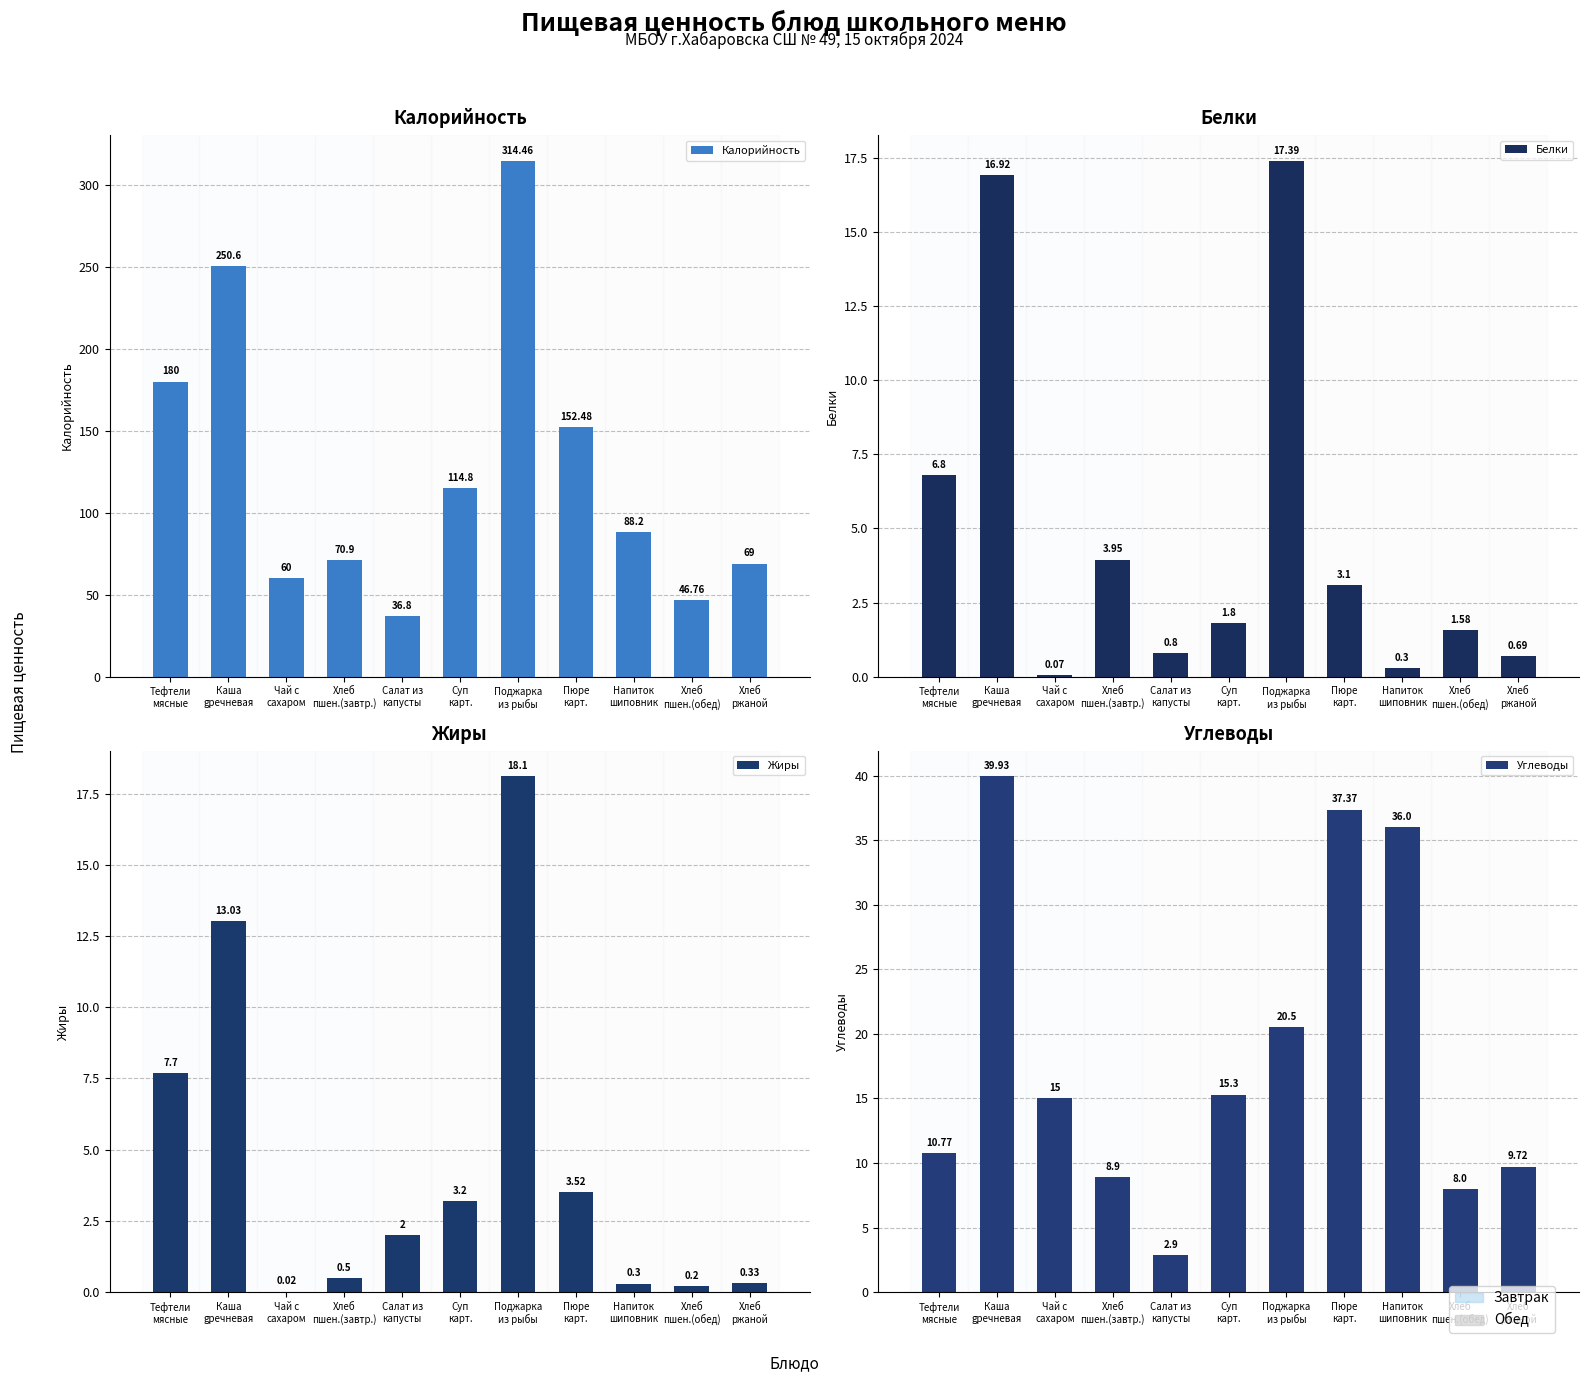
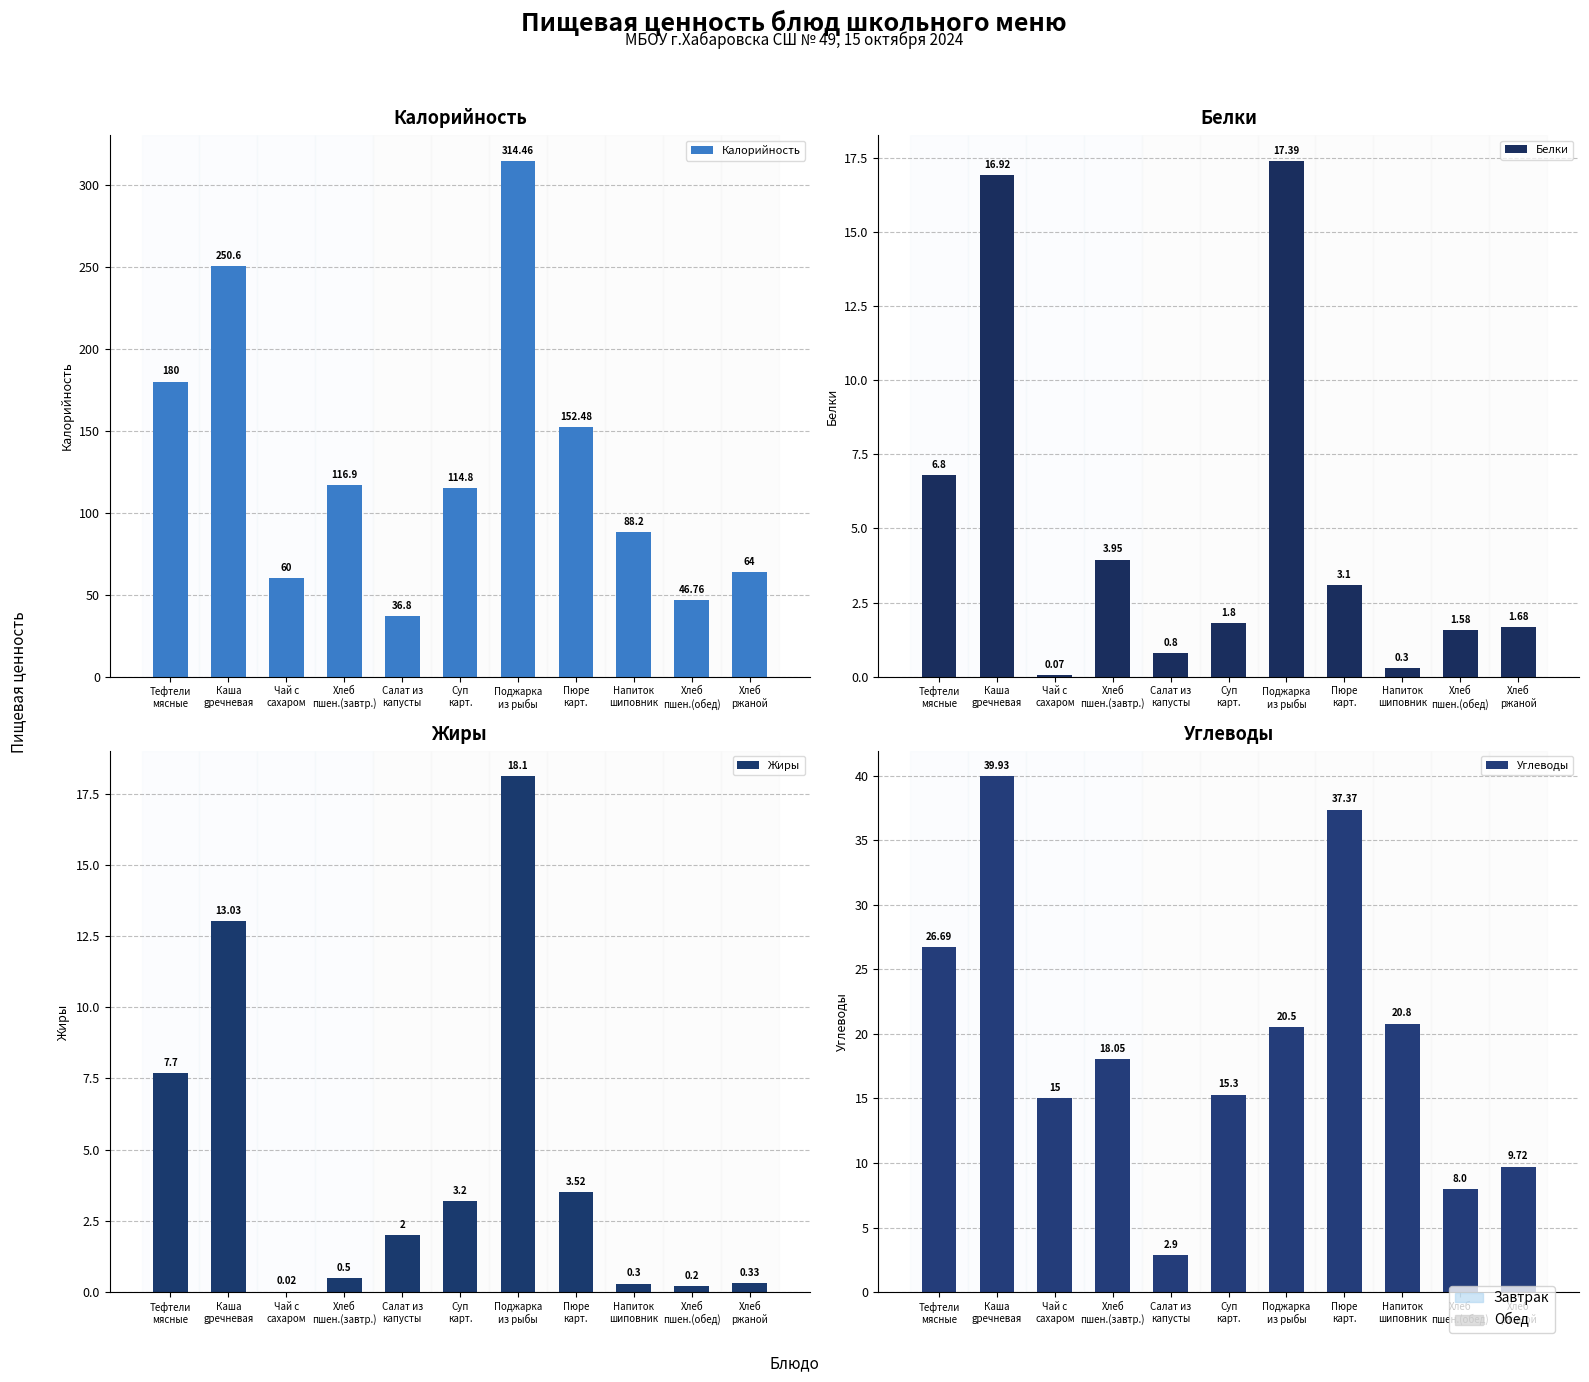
  {
    "Калорийность": {
      "Тефтели мясные": 180,
      "Каша gречневая": 250.6,
      "Чай с сахаром": 60,
-     "Хлеб пшен.(завтр.)": 70.9,
+     "Хлеб пшен.(завтр.)": 116.9,
      "Салат из капусты": 36.8,
      "Суп карт.": 114.8,
      "Поджарка из рыбы": 314.46,
      "Пюре карт.": 152.48,
      "Напиток шиповник": 88.2,
      "Хлеб пшен.(обед)": 46.76,
-     "Хлеб ржаной": 69
+     "Хлеб ржаной": 64
    },
    "Белки": {
      "Тефтели мясные": 6.8,
      "Каша gречневая": 16.92,
      "Чай с сахаром": 0.07,
      "Хлеб пшен.(завтр.)": 3.95,
      "Салат из капусты": 0.8,
      "Суп карт.": 1.8,
      "Поджарка из рыбы": 17.39,
      "Пюре карт.": 3.1,
      "Напиток шиповник": 0.3,
      "Хлеб пшен.(обед)": 1.58,
-     "Хлеб ржаной": 0.69
+     "Хлеб ржаной": 1.68
    },
    "Жиры": {
      "Тефтели мясные": 7.7,
      "Каша gречневая": 13.03,
      "Чай с сахаром": 0.02,
      "Хлеб пшен.(завтр.)": 0.5,
      "Салат из капусты": 2,
      "Суп карт.": 3.2,
      "Поджарка из рыбы": 18.1,
      "Пюре карт.": 3.52,
      "Напиток шиповник": 0.3,
      "Хлеб пшен.(обед)": 0.2,
      "Хлеб ржаной": 0.33
    },
    "Углеводы": {
-     "Тефтели мясные": 10.77,
+     "Тефтели мясные": 26.69,
      "Каша gречневая": 39.93,
      "Чай с сахаром": 15,
-     "Хлеб пшен.(завтр.)": 8.9,
+     "Хлеб пшен.(завтр.)": 18.05,
      "Салат из капусты": 2.9,
      "Суп карт.": 15.3,
      "Поджарка из рыбы": 20.5,
      "Пюре карт.": 37.37,
-     "Напиток шиповник": 36.0,
+     "Напиток шиповник": 20.8,
      "Хлеб пшен.(обед)": 8.0,
      "Хлеб ржаной": 9.72
    }
  }
